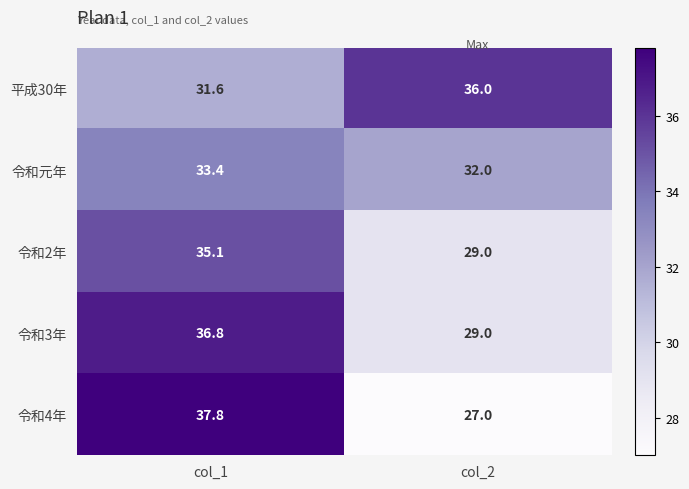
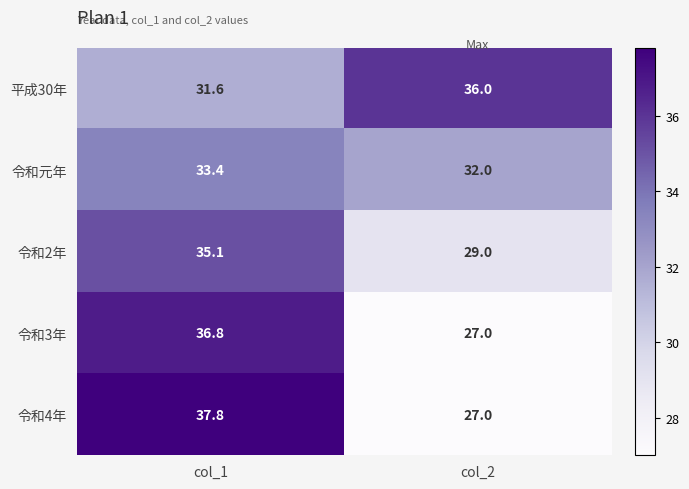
  {
    "平成30年": {
      "col_1": 31.6,
      "col_2": 36.0
    },
    "令和元年": {
      "col_1": 33.4,
      "col_2": 32.0
    },
    "令和2年": {
      "col_1": 35.1,
      "col_2": 29.0
    },
    "令和3年": {
      "col_1": 36.8,
-     "col_2": 29.0
+     "col_2": 27.0
    },
    "令和4年": {
      "col_1": 37.8,
      "col_2": 27.0
    }
  }
